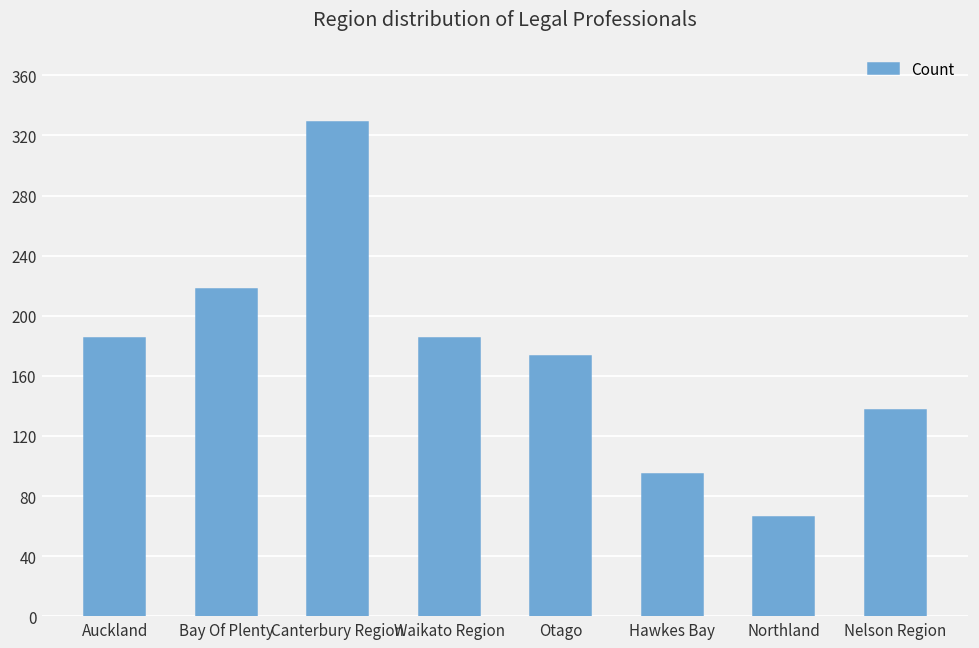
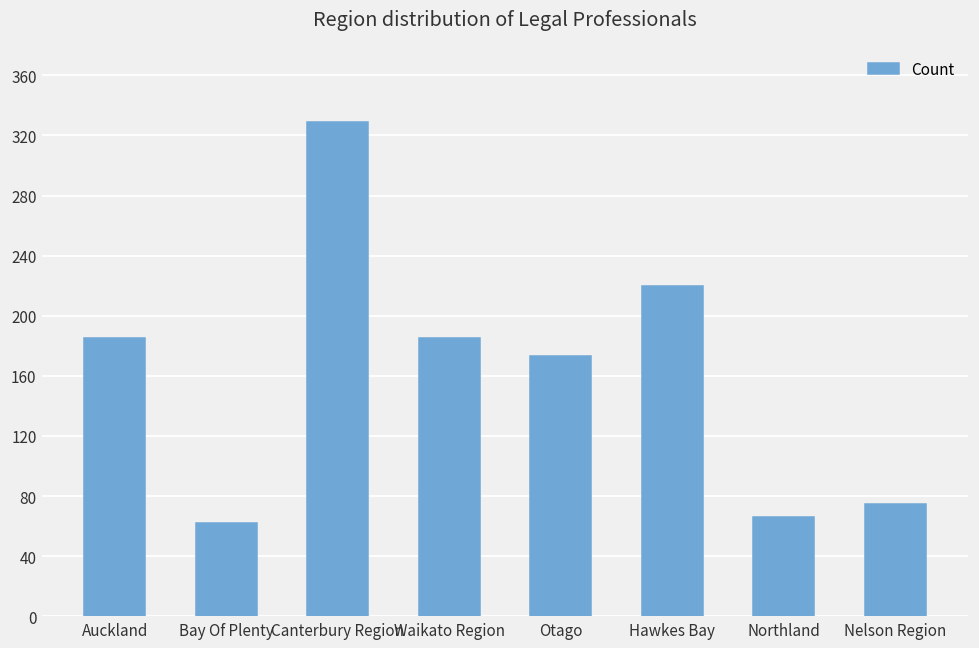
  {
    "Auckland": 185,
-   "Bay Of Plenty": 218,
+   "Bay Of Plenty": 62,
    "Canterbury Region": 329,
    "Waikato Region": 185,
    "Otago": 173,
-   "Hawkes Bay": 95,
+   "Hawkes Bay": 220,
    "Northland": 66,
-   "Nelson Region": 137
+   "Nelson Region": 75
  }
